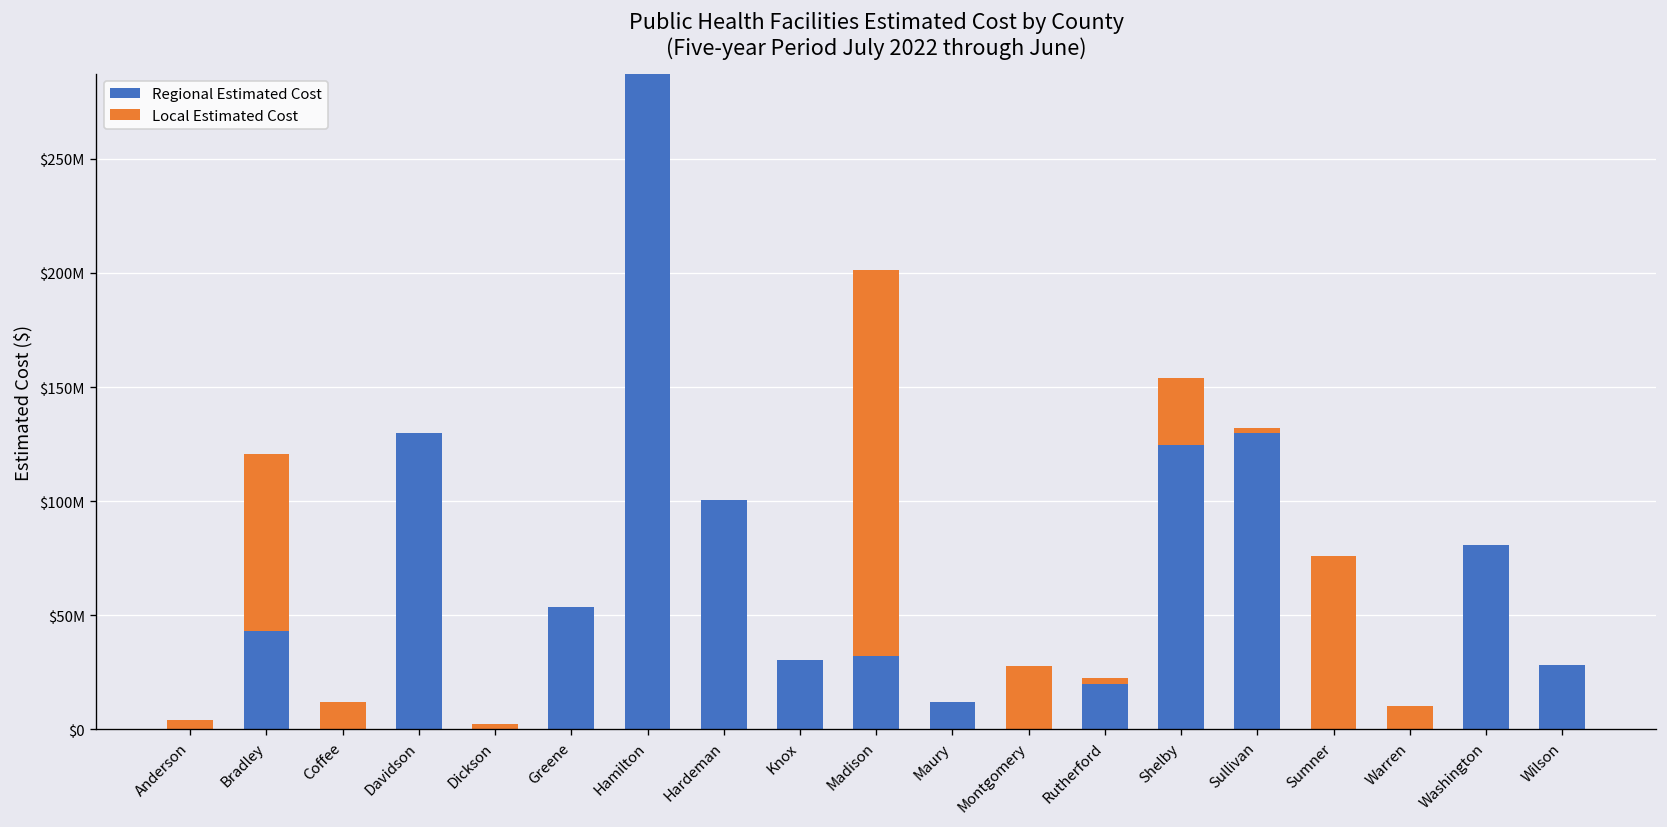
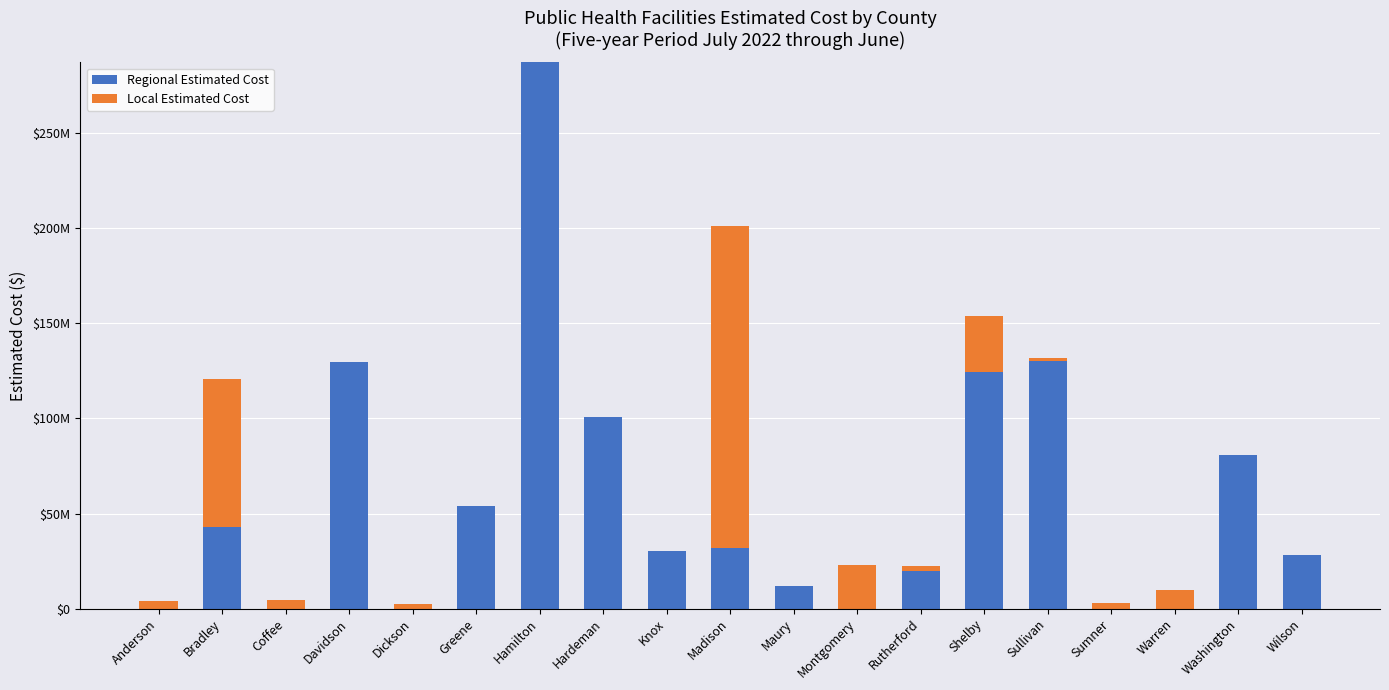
  {
    "Regional Estimated Cost": {
      "Anderson": "$0",
      "Bradley": "$43000000",
      "Coffee": "$0",
      "Davidson": "$130000000",
      "Dickson": "$0",
      "Greene": "$54000000",
      "Hamilton": "$287000000",
      "Hardeman": "$101000000",
      "Knox": "$30000000",
      "Madison": "$32000000",
      "Maury": "$12000000",
      "Montgomery": "$0",
      "Rutherford": "$20000000",
      "Shelby": "$125000000",
      "Sullivan": "$130000000",
      "Sumner": "$0",
      "Warren": "$0",
      "Washington": "$81000000",
      "Wilson": "$28000000"
    },
    "Local Estimated Cost": {
      "Anderson": "$4000000",
      "Bradley": "$78000000",
-     "Coffee": "$12000000",
+     "Coffee": "$5000000",
      "Davidson": "$0",
      "Dickson": "$2000000",
      "Greene": "$0",
      "Hamilton": "$0",
      "Hardeman": "$0",
      "Knox": "$0",
      "Madison": "$169000000",
      "Maury": "$0",
-     "Montgomery": "$28000000",
+     "Montgomery": "$23000000",
      "Rutherford": "$2000000",
      "Shelby": "$29000000",
      "Sullivan": "$2000000",
-     "Sumner": "$76000000",
+     "Sumner": "$3000000",
      "Warren": "$10000000",
      "Washington": "$0",
      "Wilson": "$0"
    }
  }
